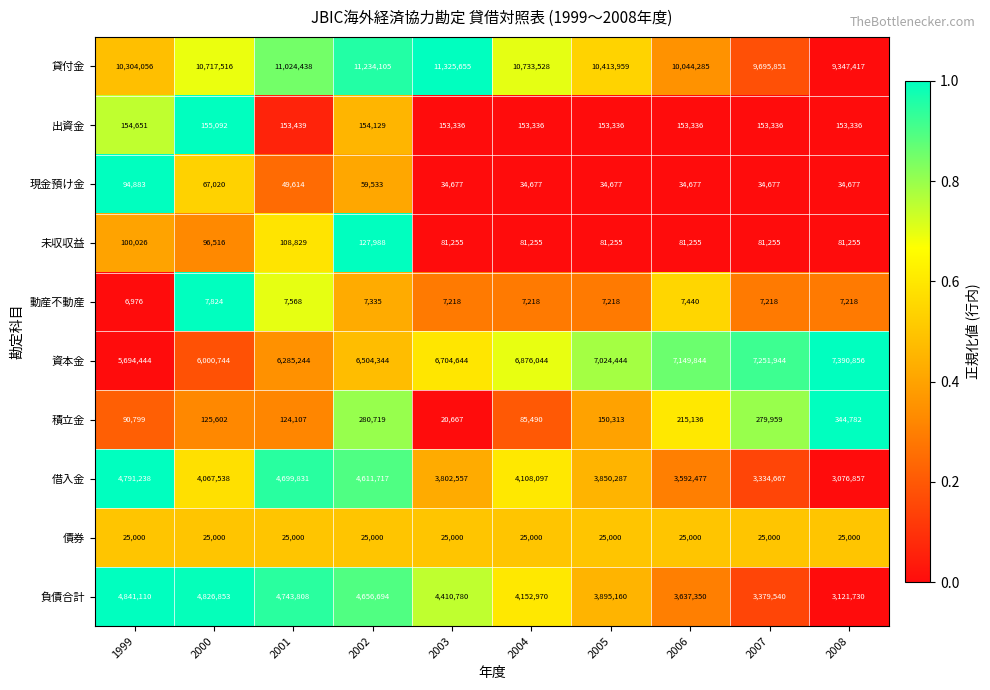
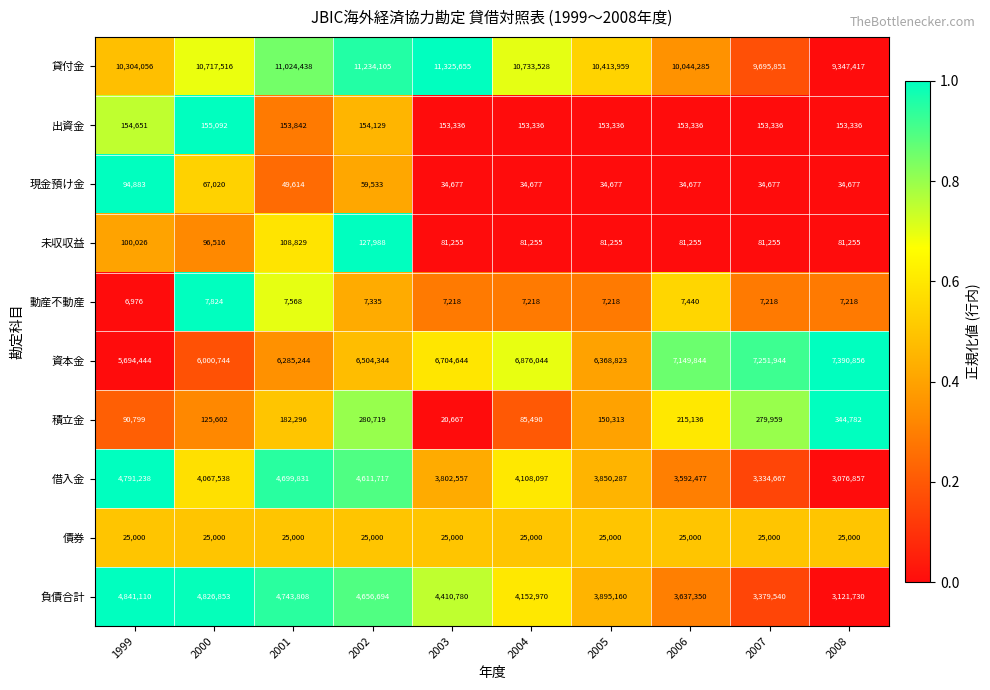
  {
    "貸付金": {
      "1999": "10,304,056",
      "2000": "10,717,516",
      "2001": "11,024,438",
      "2002": "11,234,105",
      "2003": "11,325,655",
      "2004": "10,733,528",
      "2005": "10,413,959",
      "2006": "10,044,285",
      "2007": "9,695,851",
      "2008": "9,347,417"
    },
    "出資金": {
      "1999": "154,651",
      "2000": "155,092",
-     "2001": "153,439",
+     "2001": "153,842",
      "2002": "154,129",
      "2003": "153,336",
      "2004": "153,336",
      "2005": "153,336",
      "2006": "153,336",
      "2007": "153,336",
      "2008": "153,336"
    },
    "現金預け金": {
      "1999": "94,883",
      "2000": "67,020",
      "2001": "49,614",
      "2002": "59,533",
      "2003": "34,677",
      "2004": "34,677",
      "2005": "34,677",
      "2006": "34,677",
      "2007": "34,677",
      "2008": "34,677"
    },
    "未収収益": {
      "1999": "100,026",
      "2000": "96,516",
      "2001": "108,829",
      "2002": "127,988",
      "2003": "81,255",
      "2004": "81,255",
      "2005": "81,255",
      "2006": "81,255",
      "2007": "81,255",
      "2008": "81,255"
    },
    "動産不動産": {
      "1999": "6,976",
      "2000": "7,824",
      "2001": "7,568",
      "2002": "7,335",
      "2003": "7,218",
      "2004": "7,218",
      "2005": "7,218",
      "2006": "7,440",
      "2007": "7,218",
      "2008": "7,218"
    },
    "資本金": {
      "1999": "5,694,444",
      "2000": "6,000,744",
      "2001": "6,285,244",
      "2002": "6,504,344",
      "2003": "6,704,644",
      "2004": "6,876,044",
-     "2005": "7,024,444",
+     "2005": "6,368,823",
      "2006": "7,149,844",
      "2007": "7,251,944",
      "2008": "7,390,856"
    },
    "積立金": {
      "1999": "90,799",
      "2000": "125,602",
-     "2001": "124,107",
+     "2001": "182,296",
      "2002": "280,719",
      "2003": "20,667",
      "2004": "85,490",
      "2005": "150,313",
      "2006": "215,136",
      "2007": "279,959",
      "2008": "344,782"
    },
    "借入金": {
      "1999": "4,791,238",
      "2000": "4,067,538",
      "2001": "4,699,831",
      "2002": "4,611,717",
      "2003": "3,802,557",
      "2004": "4,108,097",
      "2005": "3,850,287",
      "2006": "3,592,477",
      "2007": "3,334,667",
      "2008": "3,076,857"
    },
    "債券": {
      "1999": "25,000",
      "2000": "25,000",
      "2001": "25,000",
      "2002": "25,000",
      "2003": "25,000",
      "2004": "25,000",
      "2005": "25,000",
      "2006": "25,000",
      "2007": "25,000",
      "2008": "25,000"
    },
    "負債合計": {
      "1999": "4,841,110",
      "2000": "4,826,853",
      "2001": "4,743,808",
      "2002": "4,656,694",
      "2003": "4,410,780",
      "2004": "4,152,970",
      "2005": "3,895,160",
      "2006": "3,637,350",
      "2007": "3,379,540",
      "2008": "3,121,730"
    }
  }
